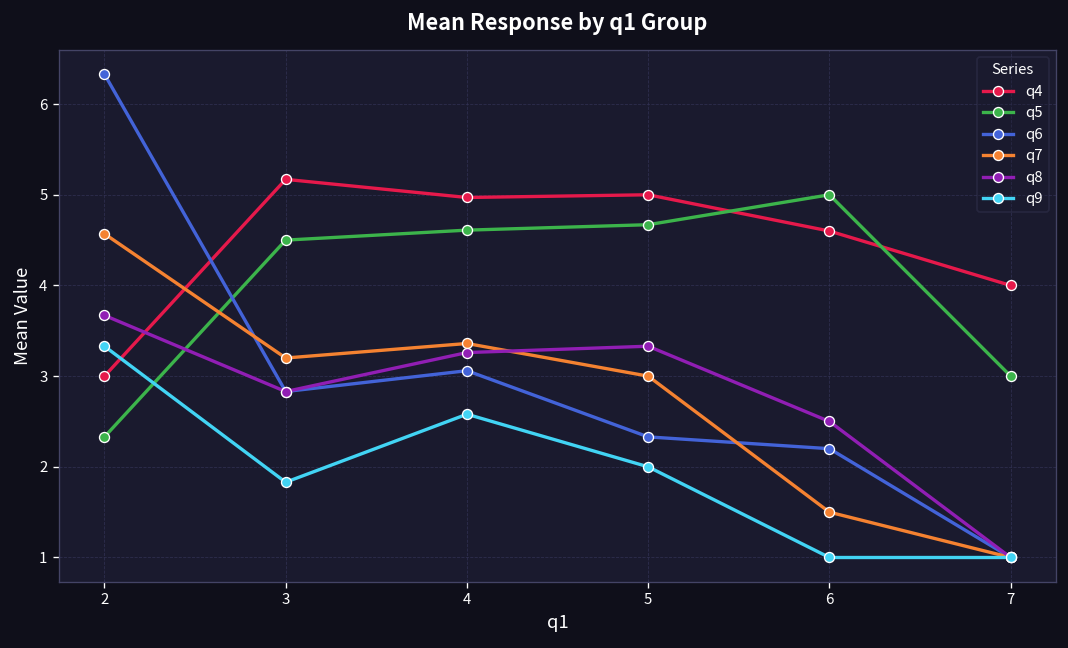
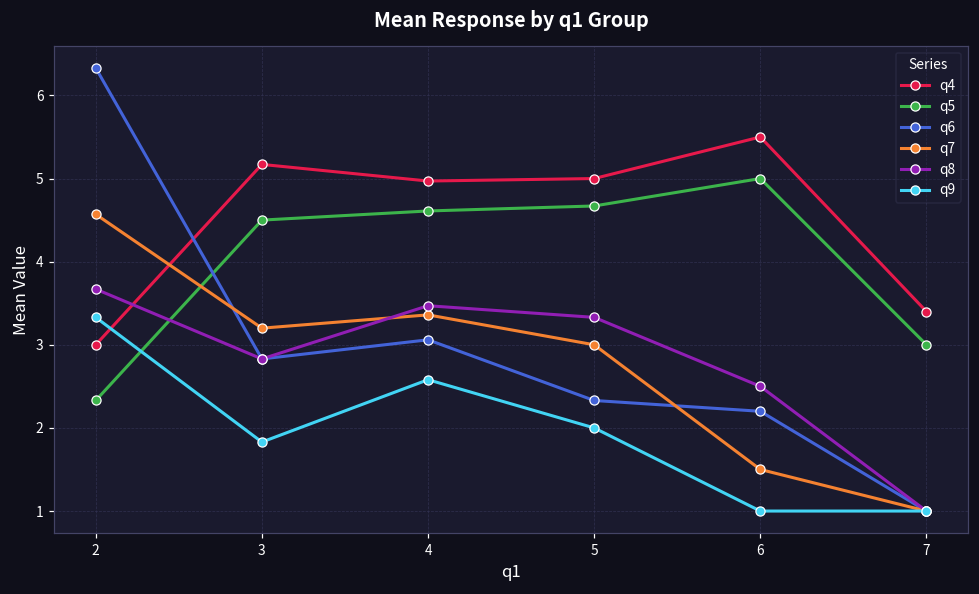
  {
    "q4": {
      "2": 3.0,
      "3": 5.2,
      "4": 5.0,
      "5": 5.0,
-     "6": 4.6,
-     "7": 4.0
+     "6": 5.5,
+     "7": 3.4
    },
    "q5": {
      "2": 2.3,
      "3": 4.5,
      "4": 4.6,
      "5": 4.7,
      "6": 5.0,
      "7": 3.0
    },
    "q6": {
      "2": 6.3,
      "4": 3.1,
      "5": 2.3,
      "6": 2.2
    },
    "q7": {
      "2": 4.6,
      "3": 3.2,
      "4": 3.4,
      "5": 3.0,
      "6": 1.5
    },
    "q8": {
      "2": 3.7,
-     "4": 3.3,
+     "4": 3.5,
      "5": 3.3,
      "6": 2.5
    },
    "q9": {
      "2": 3.3,
      "3": 1.8,
      "4": 2.6,
      "5": 2.0,
      "6": 1.0
    }
  }
